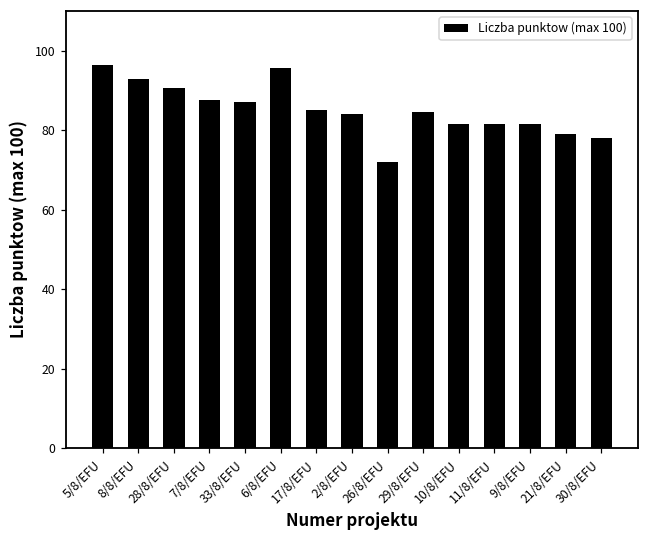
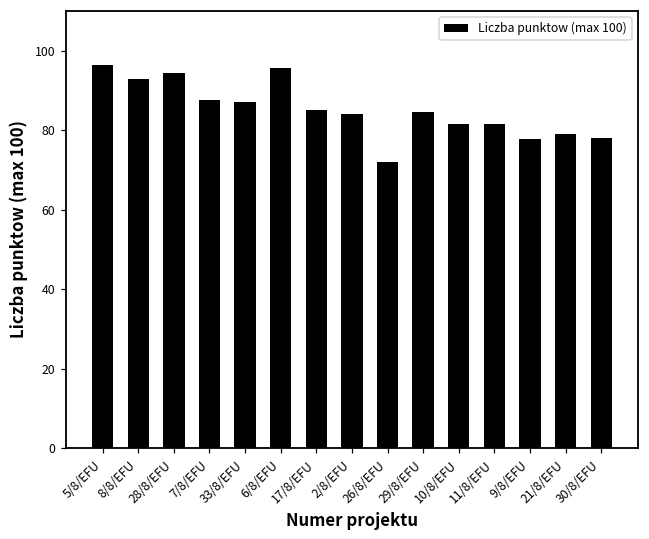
  {
    "5/8/EFU": 97,
    "8/8/EFU": 93,
-   "28/8/EFU": 91,
+   "28/8/EFU": 94,
    "7/8/EFU": 88,
    "33/8/EFU": 87,
    "6/8/EFU": 96,
    "17/8/EFU": 85,
    "2/8/EFU": 84,
    "26/8/EFU": 72,
    "29/8/EFU": 85,
    "10/8/EFU": 82,
    "11/8/EFU": 82,
-   "9/8/EFU": 82,
+   "9/8/EFU": 78,
    "21/8/EFU": 79,
    "30/8/EFU": 78
  }
